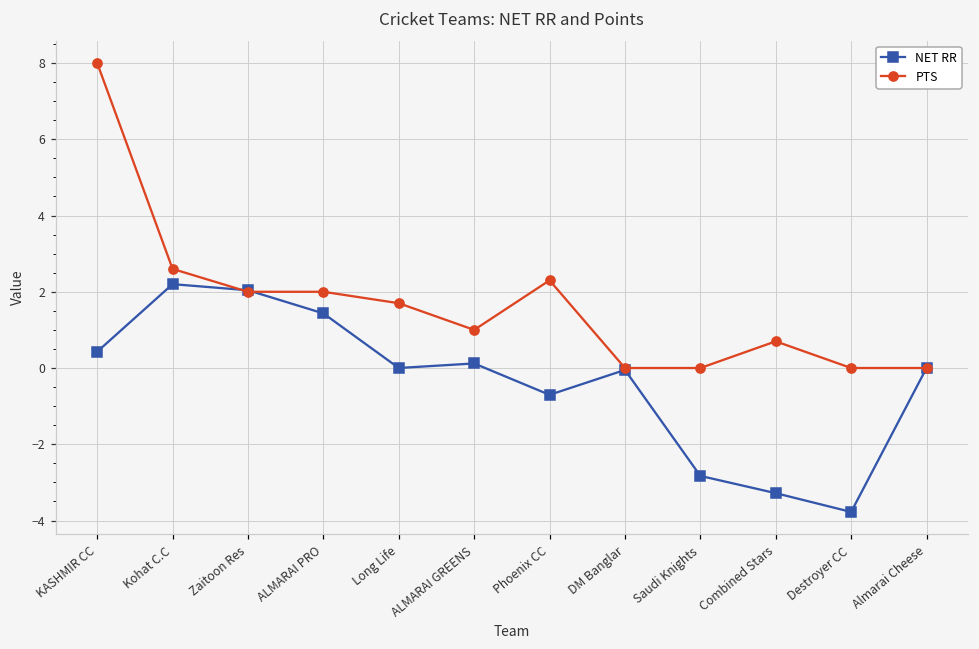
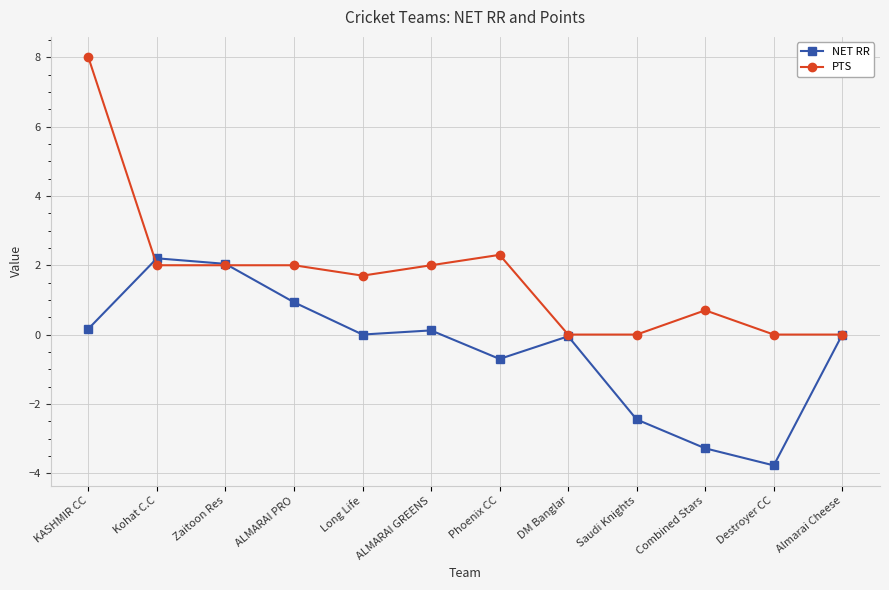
  {
    "NET RR": {
-     "KASHMIR CC": 0.4,
+     "KASHMIR CC": 0.2,
      "Kohat C.C": 2.2,
-     "ALMARAI PRO": 1.4,
+     "ALMARAI PRO": 0.9,
      "Long Life": 0.0,
      "ALMARAI GREENS": 0.1,
      "Phoenix CC": -0.7,
-     "Saudi Knights": -2.8,
+     "Saudi Knights": -2.5,
      "Combined Stars": -3.3,
      "Destroyer CC": -3.8
    },
    "PTS": {
      "KASHMIR CC": 8.0,
-     "Kohat C.C": 2.6,
+     "Kohat C.C": 2.0,
      "ALMARAI PRO": 2.0,
      "Long Life": 1.7,
-     "ALMARAI GREENS": 1,
+     "ALMARAI GREENS": 2,
      "Phoenix CC": 2.3,
      "Saudi Knights": 0.0,
      "Combined Stars": 0.7,
      "Destroyer CC": 0.0
    }
  }
